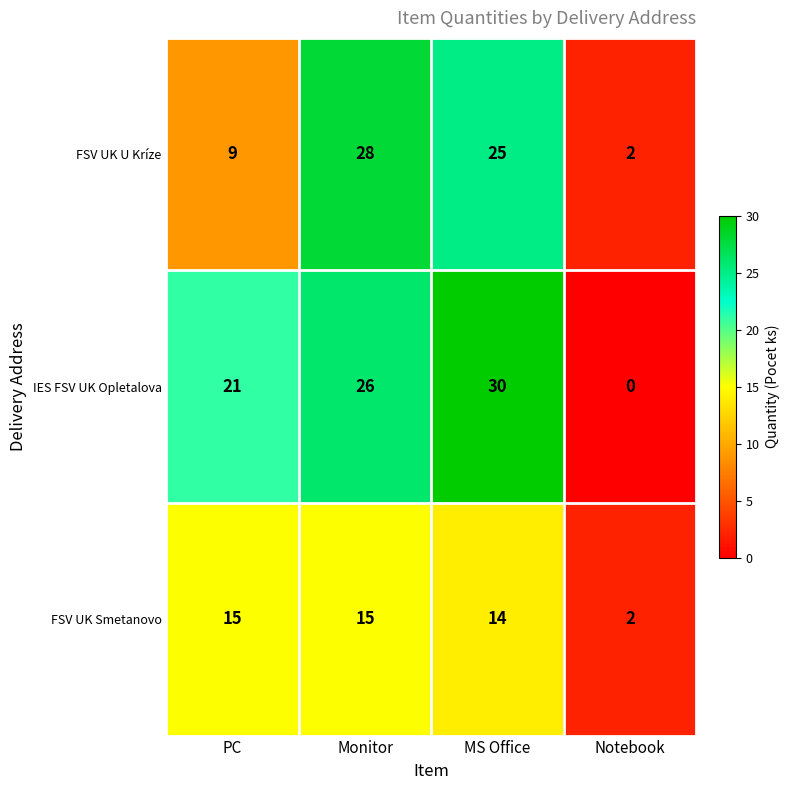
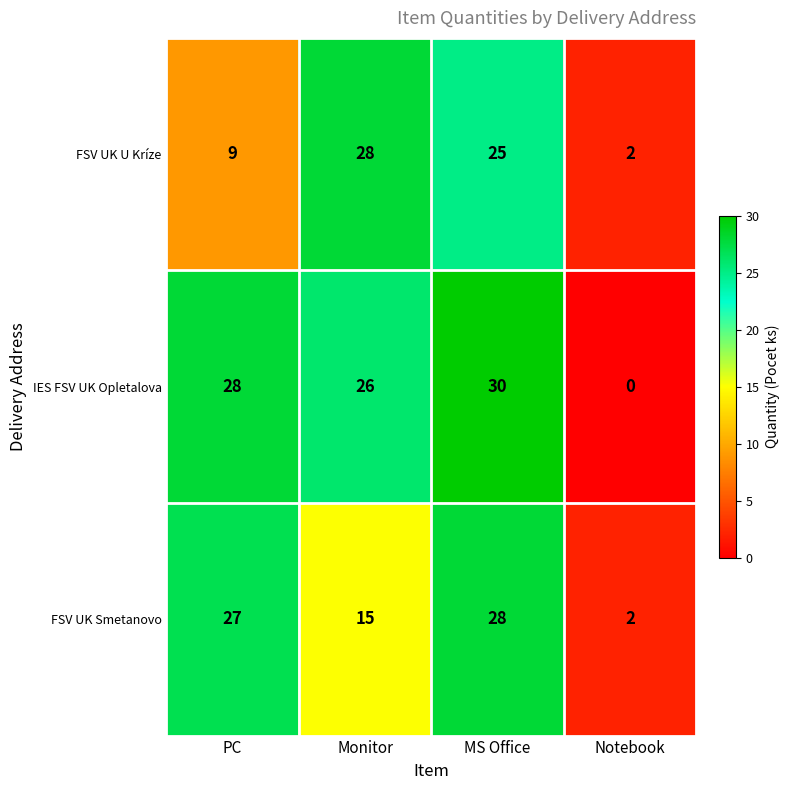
  {
    "FSV UK U Kríze": {
      "PC": 9,
      "Monitor": 28,
      "MS Office": 25,
      "Notebook": 2
    },
    "IES FSV UK Opletalova": {
-     "PC": 21,
+     "PC": 28,
      "Monitor": 26,
      "MS Office": 30,
      "Notebook": 0
    },
    "FSV UK Smetanovo": {
-     "PC": 15,
+     "PC": 27,
      "Monitor": 15,
-     "MS Office": 14,
+     "MS Office": 28,
      "Notebook": 2
    }
  }
